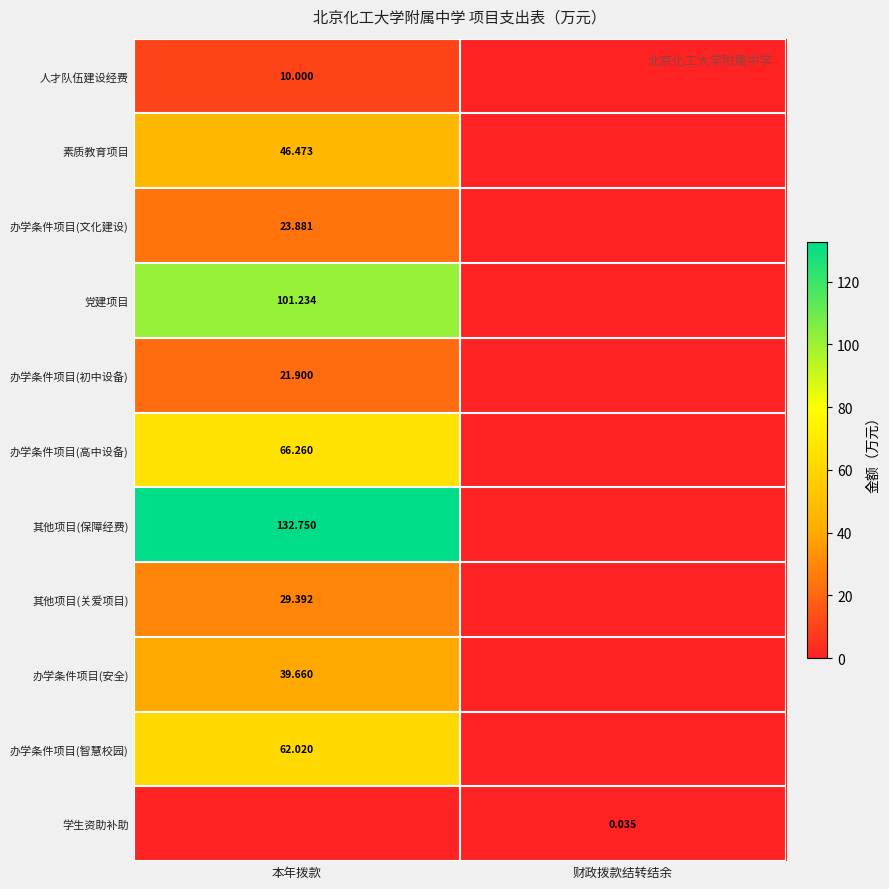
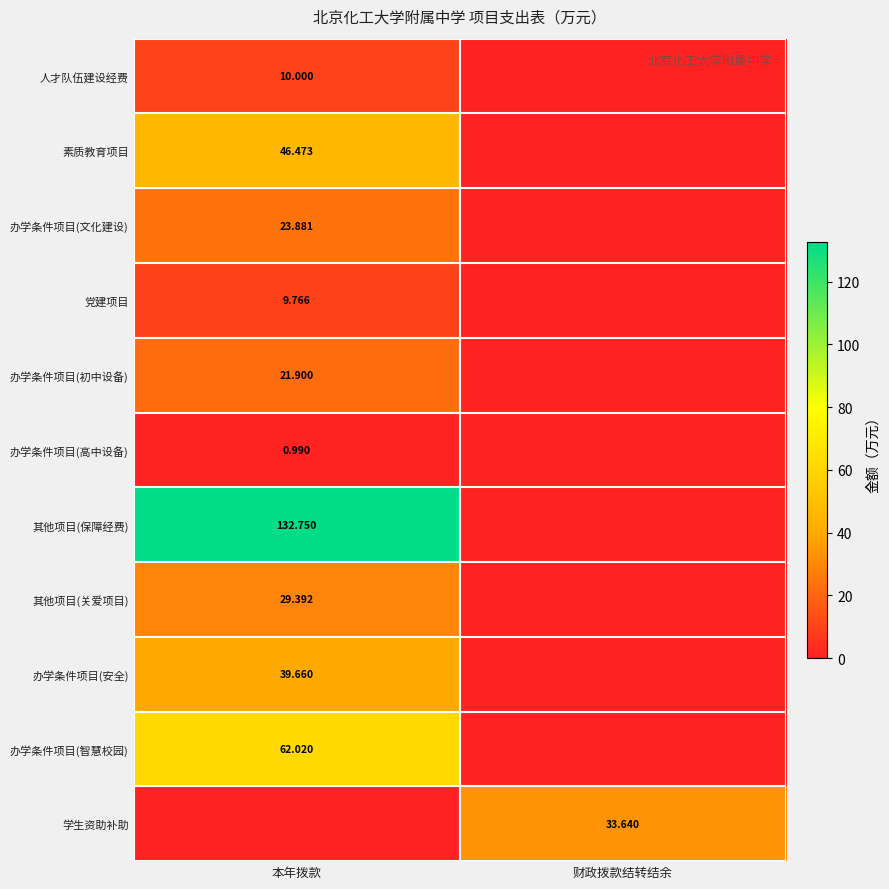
  {
    "人才队伍建设经费": {
      "本年拨款": 10.000
    },
    "素质教育项目": {
      "本年拨款": 46.473
    },
    "办学条件项目(文化建设)": {
      "本年拨款": 23.881
    },
    "党建项目": {
-     "本年拨款": 101.234
+     "本年拨款": 9.766
    },
    "办学条件项目(初中设备)": {
      "本年拨款": 21.900
    },
    "办学条件项目(高中设备)": {
-     "本年拨款": 66.260
+     "本年拨款": 0.990
    },
    "其他项目(保障经费)": {
      "本年拨款": 132.750
    },
    "其他项目(关爱项目)": {
      "本年拨款": 29.392
    },
    "办学条件项目(安全)": {
      "本年拨款": 39.660
    },
    "办学条件项目(智慧校园)": {
      "本年拨款": 62.020
    },
    "学生资助补助": {
-     "财政拨款结转结余": 0.035
+     "财政拨款结转结余": 33.640
    }
  }
